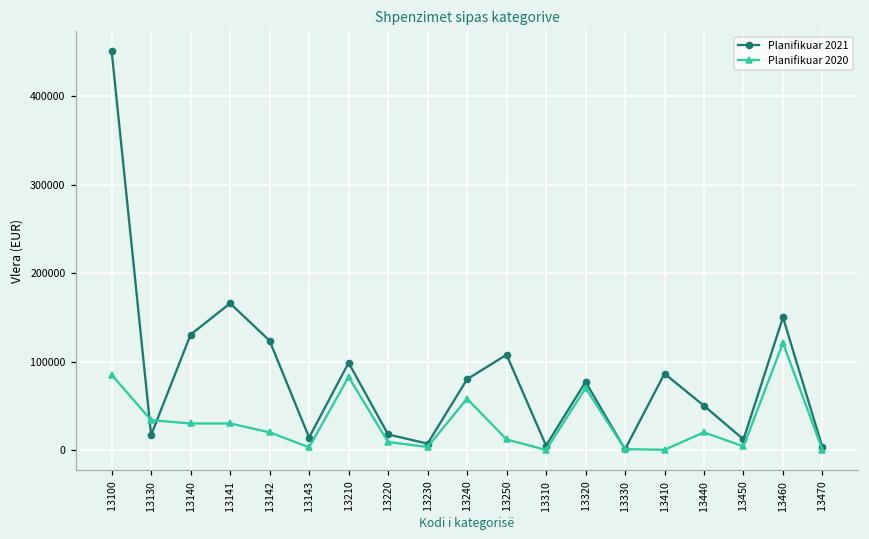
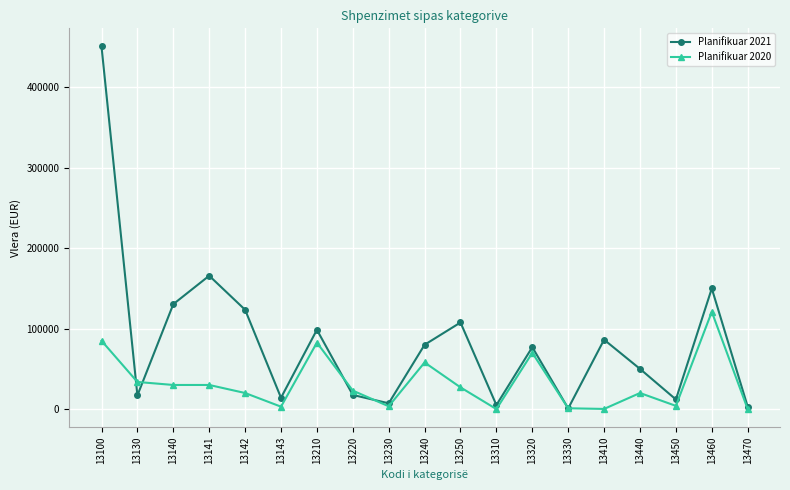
  {
    "Planifikuar 2021": {
      "13100": 450000,
      "13130": 20000,
      "13140": 130000,
      "13141": 170000,
      "13142": 120000,
      "13143": 10000,
      "13210": 100000,
      "13220": 20000,
      "13230": 10000,
      "13240": 80000,
      "13250": 110000,
      "13310": 10000,
      "13320": 80000,
      "13410": 90000,
      "13440": 50000,
      "13450": 10000,
      "13460": 150000
    },
    "Planifikuar 2020": {
      "13100": 90000,
      "13130": 30000,
      "13140": 30000,
      "13141": 30000,
      "13142": 20000,
      "13143": 0,
      "13210": 80000,
-     "13220": 10000,
+     "13220": 20000,
      "13230": 0,
      "13240": 60000,
-     "13250": 10000,
+     "13250": 30000,
      "13310": 0,
      "13320": 70000,
      "13410": 0,
      "13440": 20000,
      "13450": 0,
      "13460": 120000
    }
  }
